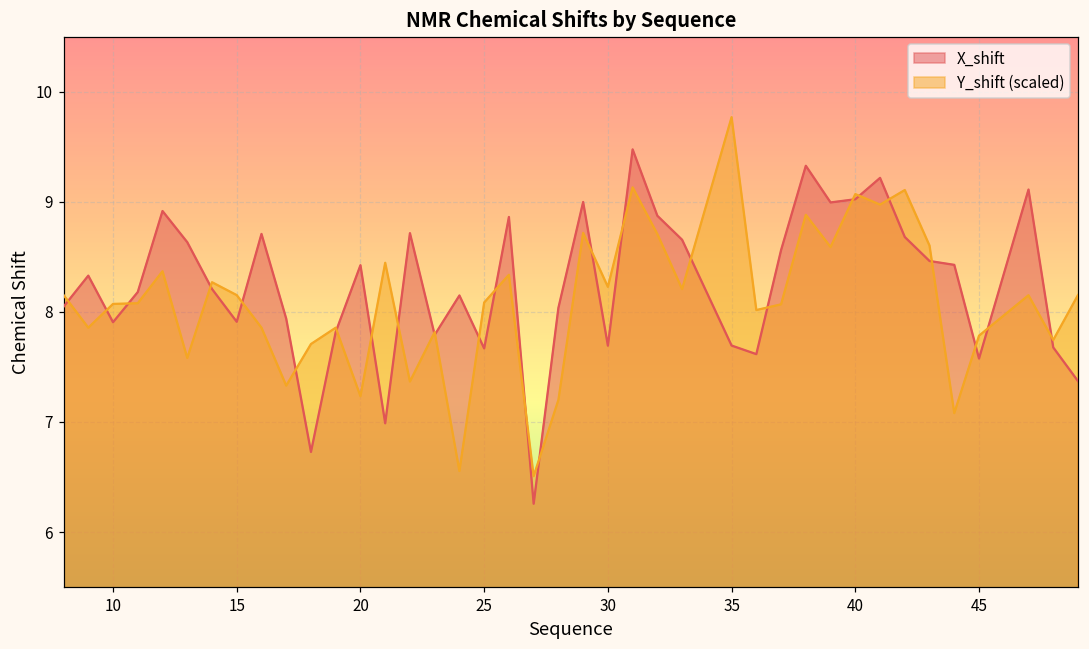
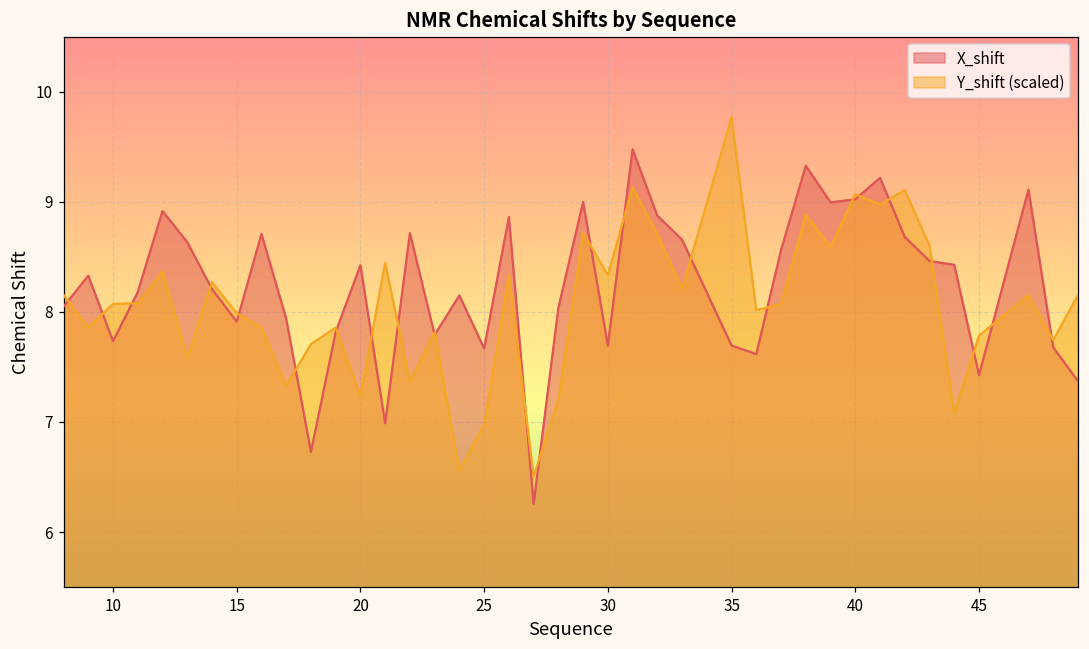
  {
    "X_shift": {
-     "10": 7.91,
+     "10": 7.73,
      "15": 7.91,
      "20": 8.42,
      "25": 7.67,
      "30": 7.69,
      "35": 7.69,
      "40": 9.02,
-     "45": 7.58
+     "45": 7.43
    },
    "Y_shift (scaled)": {
      "10": 8.07,
-     "15": 8.15,
+     "15": 7.99,
      "20": 7.23,
-     "25": 8.08,
-     "30": 8.23,
+     "25": 6.98,
+     "30": 8.33,
      "35": 9.77,
      "40": 9.07,
      "45": 7.78
    }
  }
